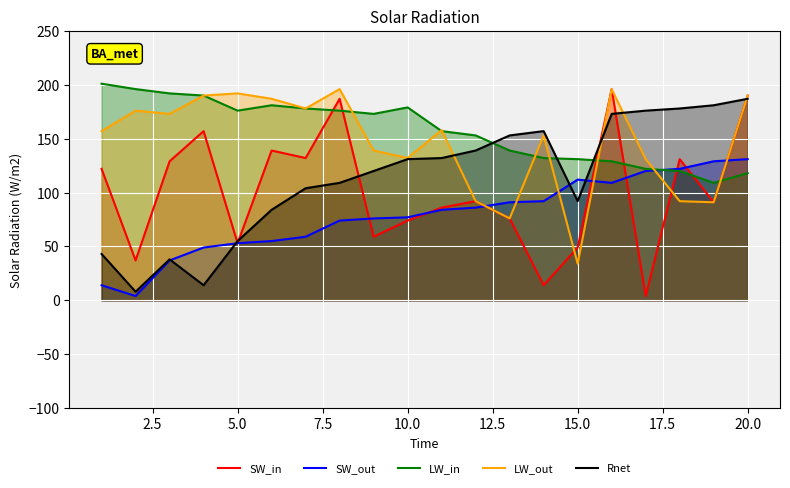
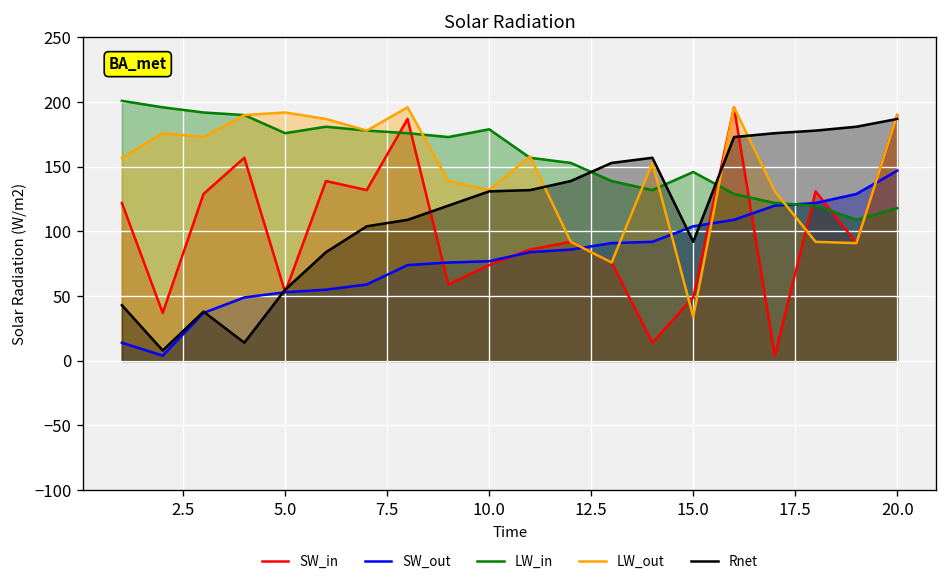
  {
    "SW_in": {
      "10.0": 74,
      "15.0": 49
    },
    "SW_out": {
      "10.0": 77,
-     "15.0": 112,
-     "20.0": 131
+     "15.0": 104,
+     "20.0": 147
    },
    "LW_in": {
      "5.0": 176,
      "10.0": 179,
-     "15.0": 131,
+     "15.0": 146,
      "20.0": 118
    },
    "LW_out": {
      "5.0": 192,
      "15.0": 34
    },
    "Rnet": {
      "15.0": 92,
      "20.0": 187
    }
  }
